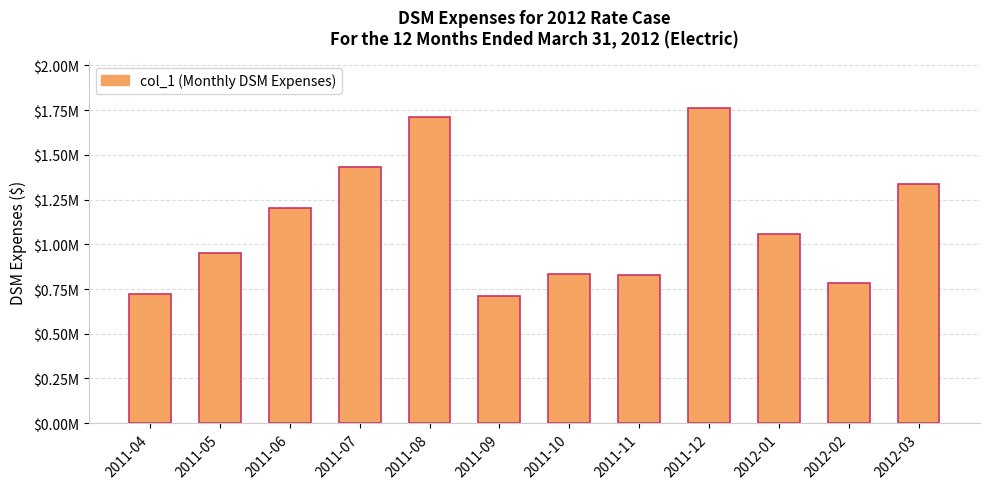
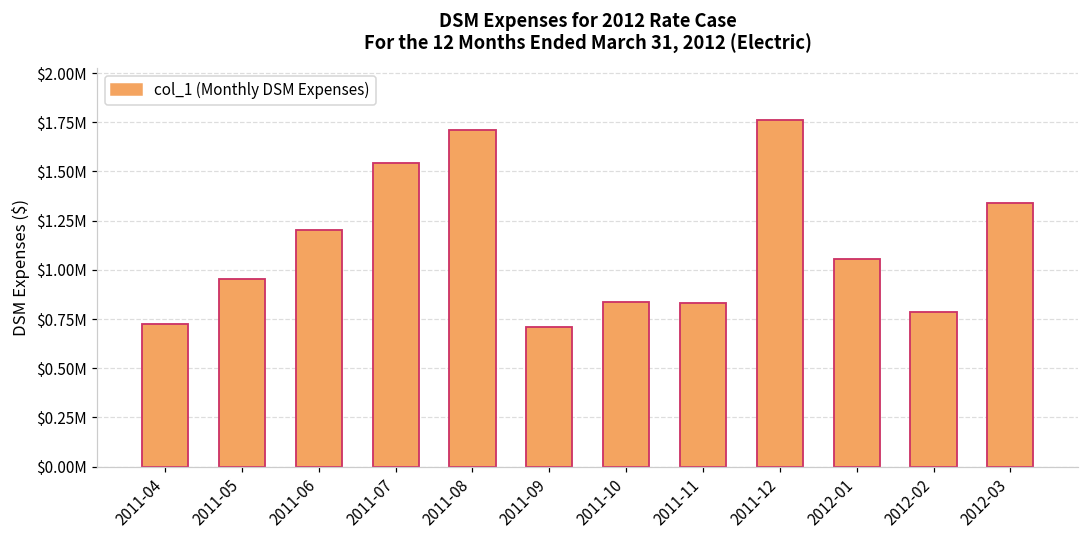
  {
    "2011-04": "$720000",
    "2011-05": "$950000",
    "2011-06": "$1200000",
-   "2011-07": "$1430000",
+   "2011-07": "$1540000",
    "2011-08": "$1710000",
    "2011-09": "$710000",
    "2011-10": "$830000",
    "2011-11": "$830000",
    "2011-12": "$1760000",
    "2012-01": "$1060000",
    "2012-02": "$790000",
    "2012-03": "$1340000"
  }
